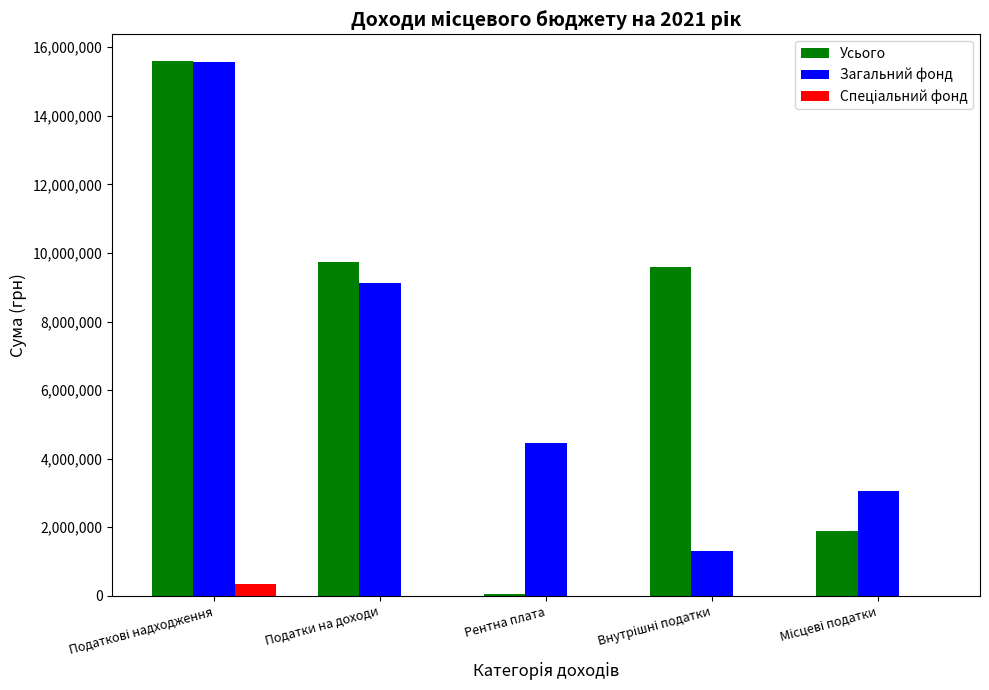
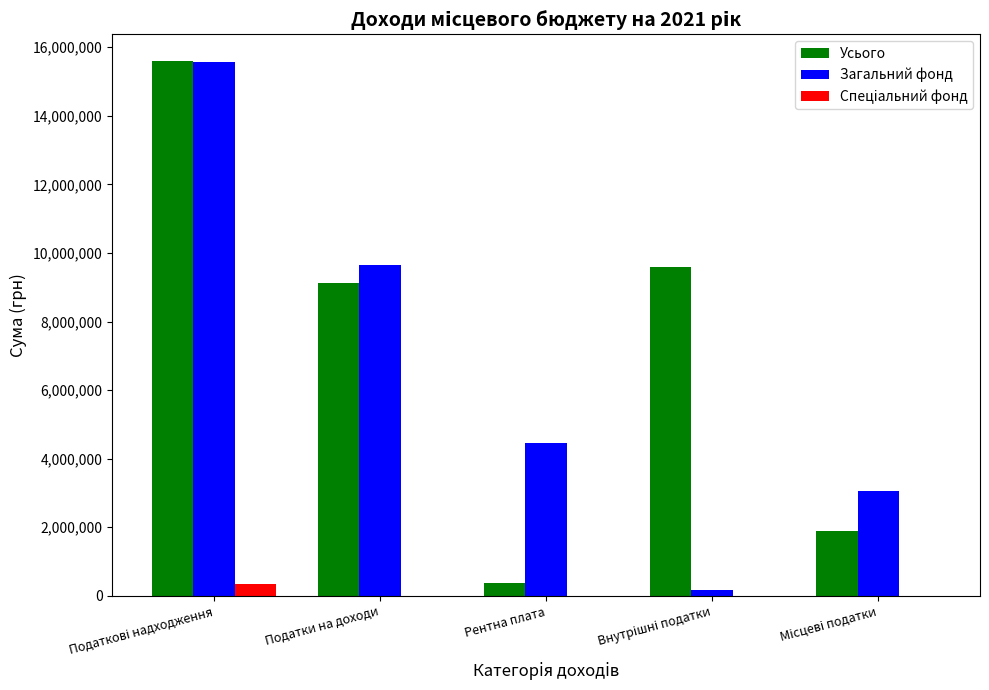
  {
    "Усього": {
      "Податкові надходження": "15,600,000",
-     "Податки на доходи": "9,700,000",
-     "Рентна плата": "0",
+     "Податки на доходи": "9,100,000",
+     "Рентна плата": "400,000",
      "Внутрішні податки": "9,600,000",
      "Місцеві податки": "1,900,000"
    },
    "Загальний фонд": {
      "Податкові надходження": "15,600,000",
-     "Податки на доходи": "9,100,000",
+     "Податки на доходи": "9,600,000",
      "Рентна плата": "4,500,000",
-     "Внутрішні податки": "1,300,000",
+     "Внутрішні податки": "200,000",
      "Місцеві податки": "3,100,000"
    },
    "Спеціальний фонд": {
      "Податкові надходження": "300,000",
      "Податки на доходи": "0",
      "Рентна плата": "0",
      "Внутрішні податки": "0",
      "Місцеві податки": "0"
    }
  }
